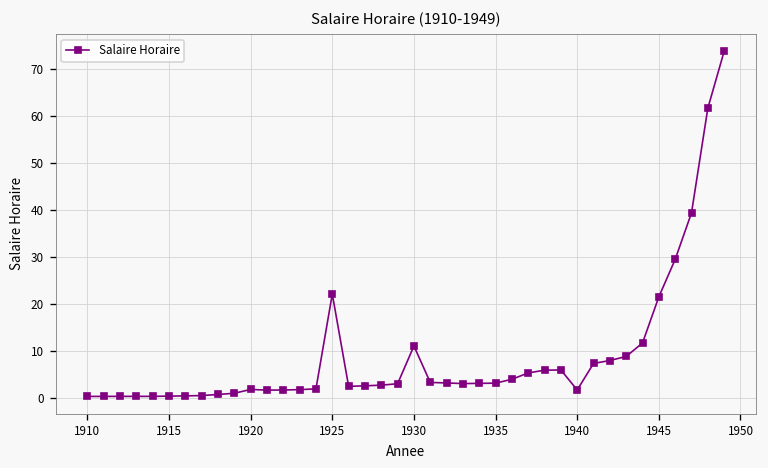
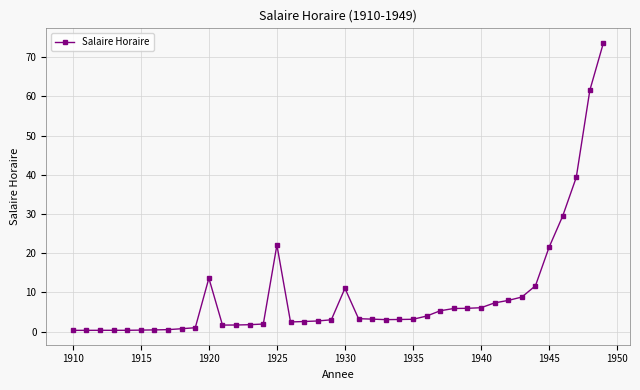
  {
    "1910": 0,
    "1915": 0,
-   "1920": 2,
+   "1920": 14,
    "1925": 22,
    "1930": 11,
    "1935": 3,
-   "1940": 2,
+   "1940": 6,
    "1945": 21
  }
